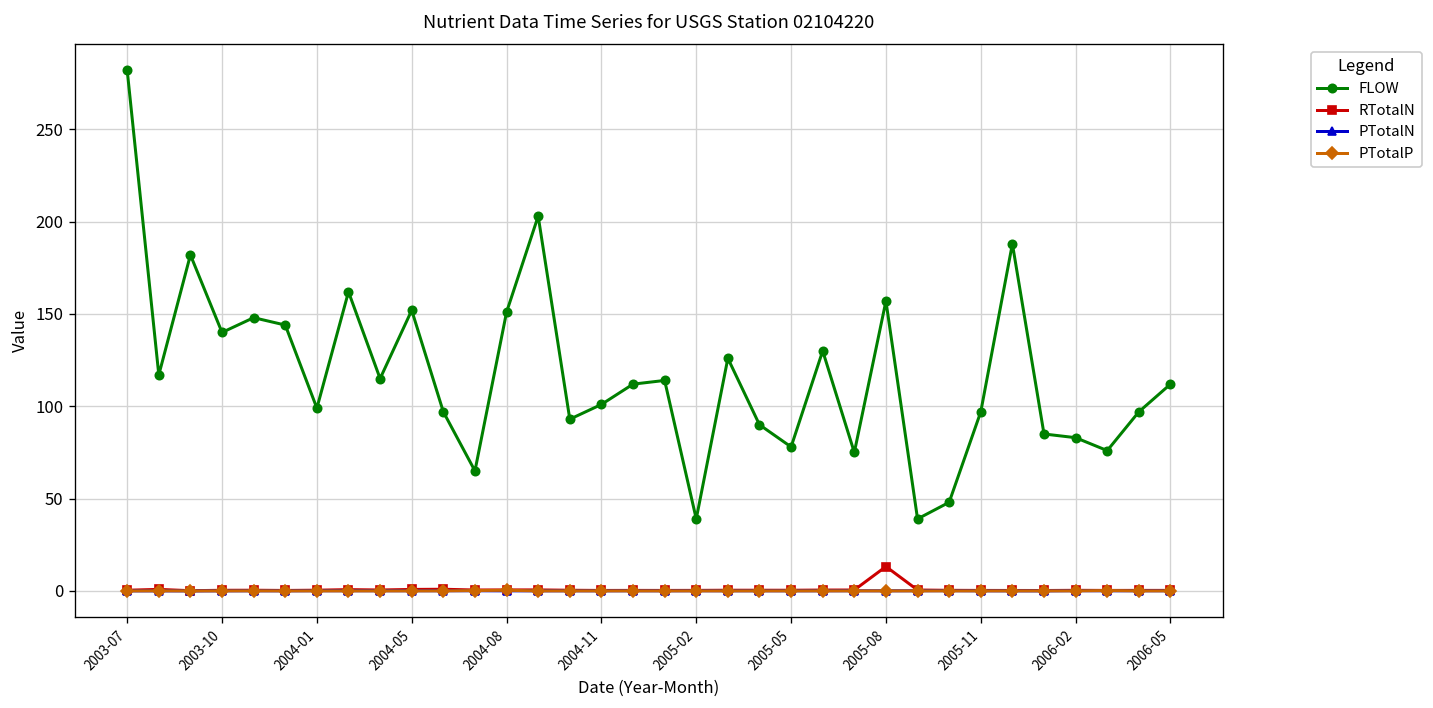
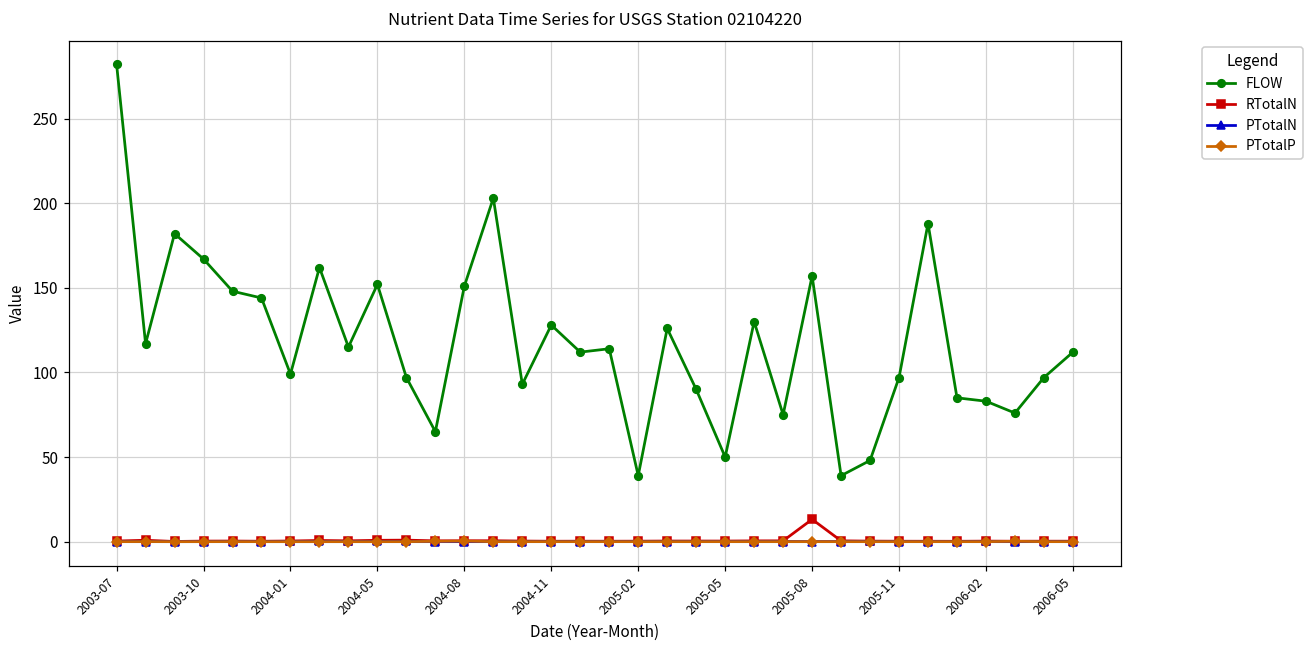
  {
    "FLOW": {
      "2003-07": 282,
-     "2003-10": 140,
+     "2003-10": 167,
      "2004-01": 99,
      "2004-05": 152,
      "2004-08": 151,
-     "2004-11": 101,
+     "2004-11": 128,
      "2005-02": 39,
-     "2005-05": 78,
+     "2005-05": 50,
      "2005-08": 157,
      "2005-11": 97,
      "2006-02": 83,
      "2006-05": 112
    },
    "RTotalN": {
      "2005-08": 13
    },
    "PTotalP": {
      "2005-08": 0
    }
  }
